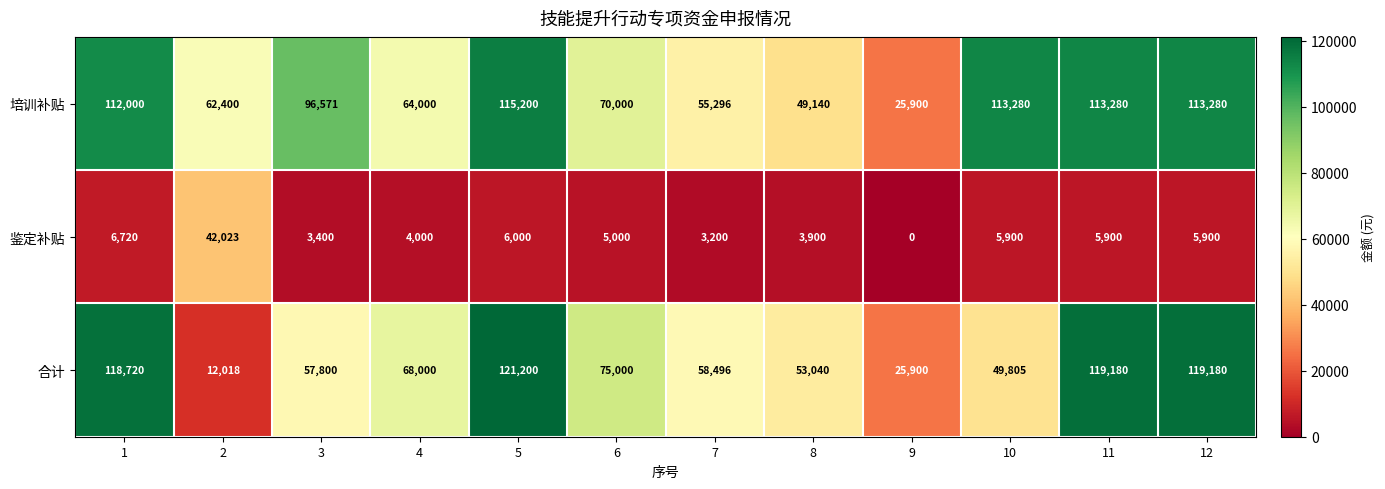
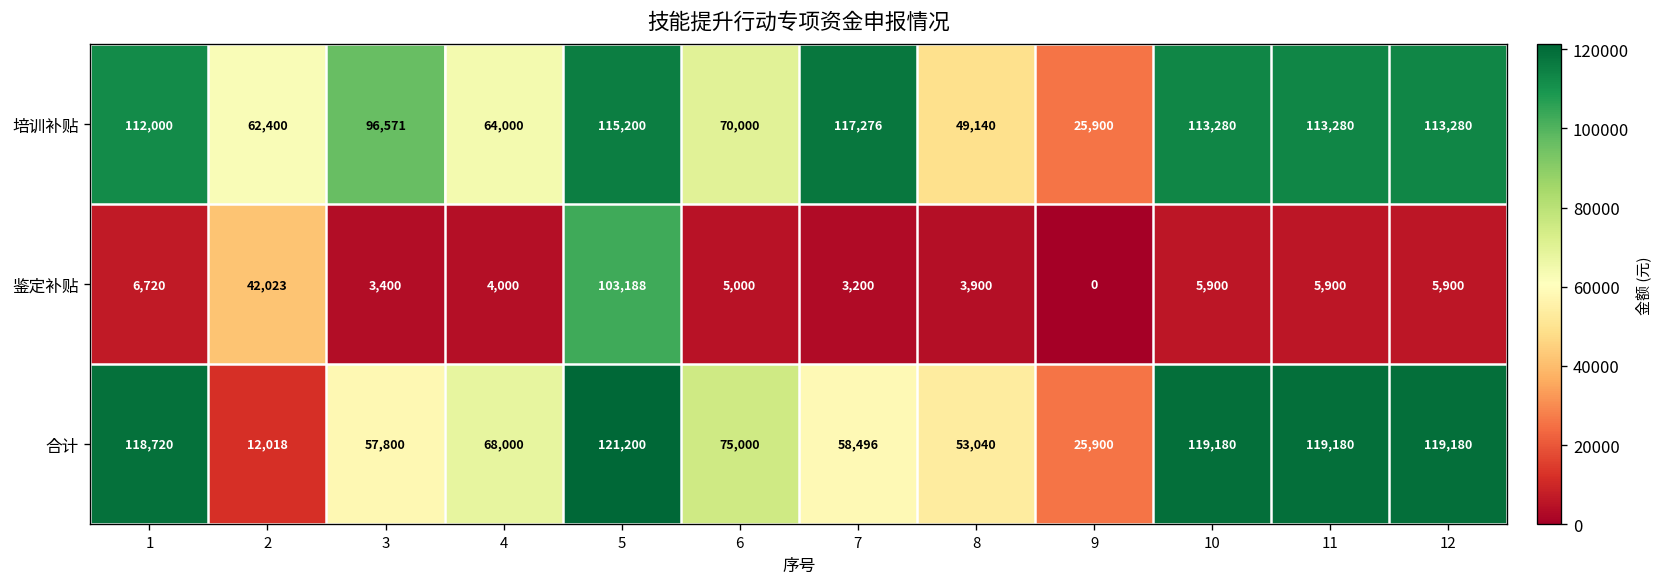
  {
    "培训补贴": {
      "1": "112,000",
      "2": "62,400",
      "3": "96,571",
      "4": "64,000",
      "5": "115,200",
      "6": "70,000",
-     "7": "55,296",
+     "7": "117,276",
      "8": "49,140",
      "9": "25,900",
      "10": "113,280",
      "11": "113,280",
      "12": "113,280"
    },
    "鉴定补贴": {
      "1": "6,720",
      "2": "42,023",
      "3": "3,400",
      "4": "4,000",
-     "5": "6,000",
+     "5": "103,188",
      "6": "5,000",
      "7": "3,200",
      "8": "3,900",
      "9": "0",
      "10": "5,900",
      "11": "5,900",
      "12": "5,900"
    },
    "合计": {
      "1": "118,720",
      "2": "12,018",
      "3": "57,800",
      "4": "68,000",
      "5": "121,200",
      "6": "75,000",
      "7": "58,496",
      "8": "53,040",
      "9": "25,900",
-     "10": "49,805",
+     "10": "119,180",
      "11": "119,180",
      "12": "119,180"
    }
  }
